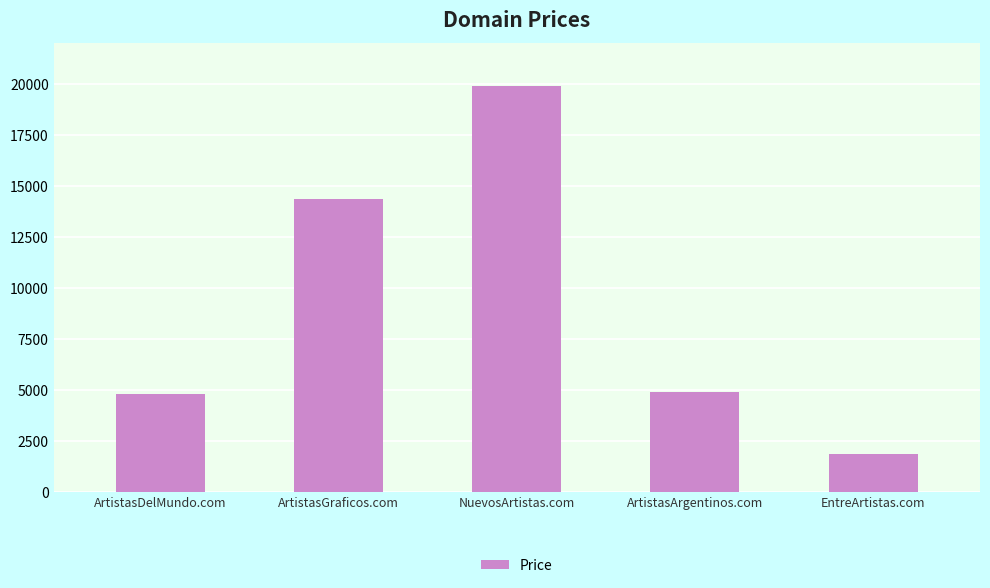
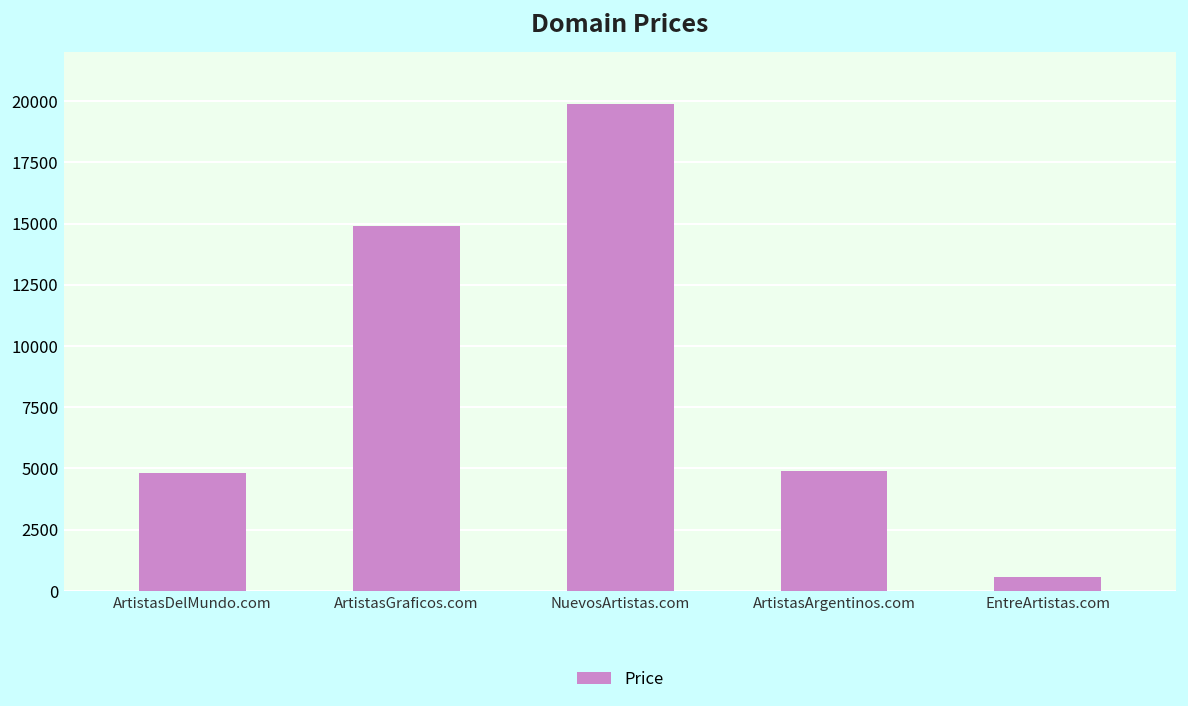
  {
    "ArtistasDelMundo.com": 4800,
-   "ArtistasGraficos.com": 14400,
+   "ArtistasGraficos.com": 14900,
    "NuevosArtistas.com": 19900,
    "ArtistasArgentinos.com": 4900,
-   "EntreArtistas.com": 1900
+   "EntreArtistas.com": 600
  }
